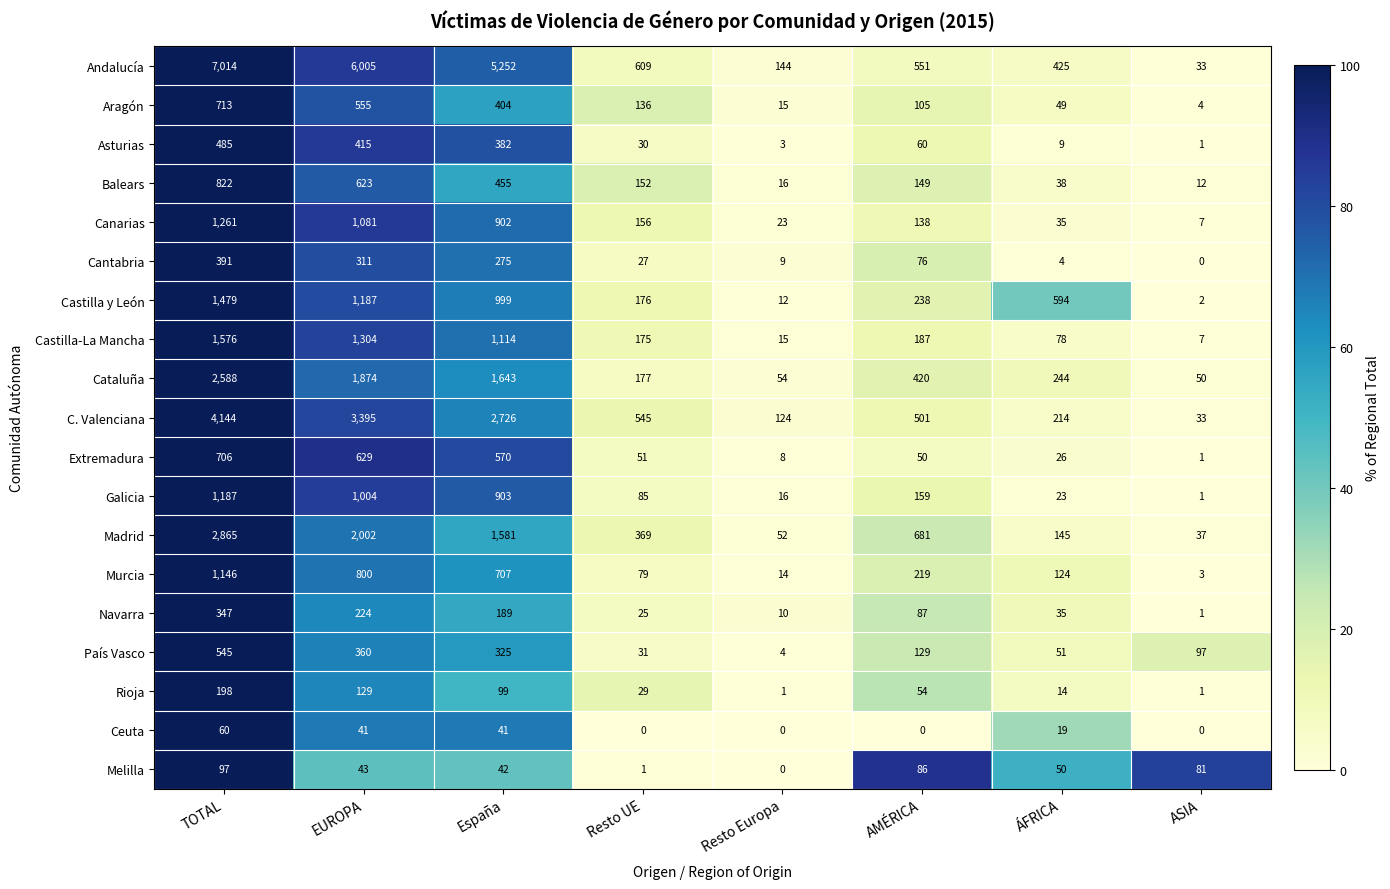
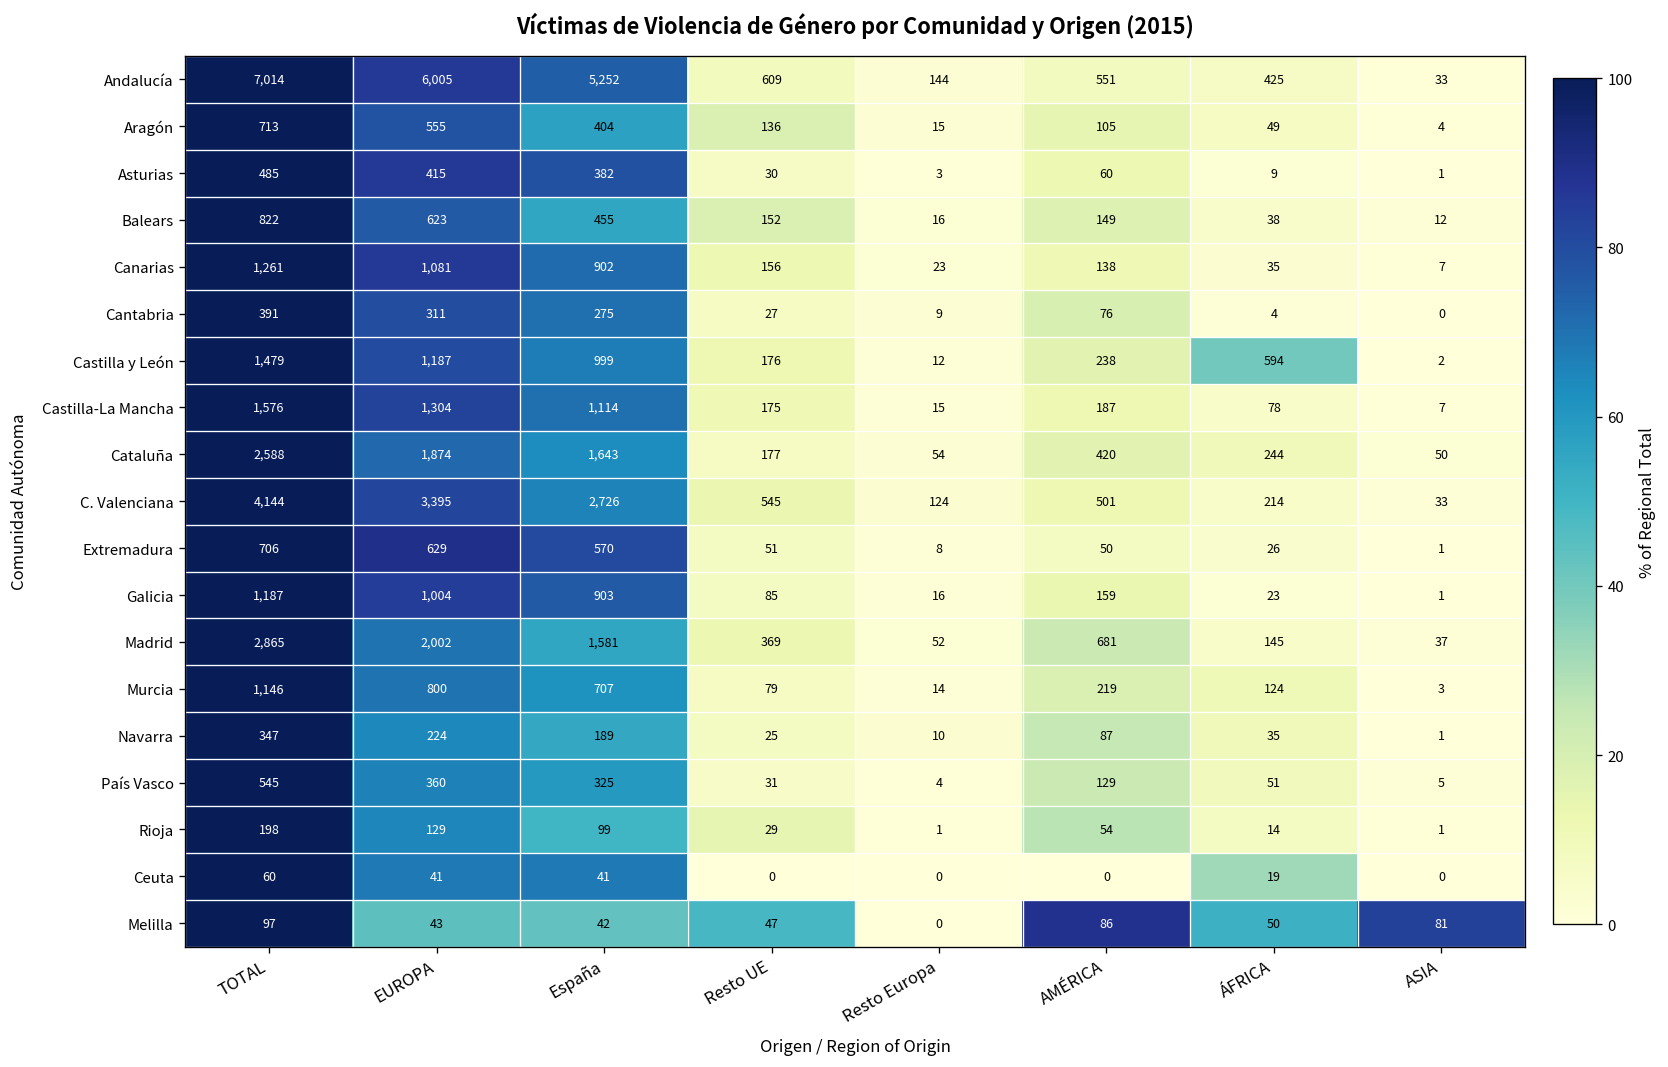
  {
    "Andalucía": {
      "TOTAL": "7,014",
      "EUROPA": "6,005",
      "España": "5,252",
      "Resto UE": "609",
      "Resto Europa": "144",
      "AMÉRICA": "551",
      "ÁFRICA": "425",
      "ASIA": "33"
    },
    "Aragón": {
      "TOTAL": "713",
      "EUROPA": "555",
      "España": "404",
      "Resto UE": "136",
      "Resto Europa": "15",
      "AMÉRICA": "105",
      "ÁFRICA": "49",
      "ASIA": "4"
    },
    "Asturias": {
      "TOTAL": "485",
      "EUROPA": "415",
      "España": "382",
      "Resto UE": "30",
      "Resto Europa": "3",
      "AMÉRICA": "60",
      "ÁFRICA": "9",
      "ASIA": "1"
    },
    "Balears": {
      "TOTAL": "822",
      "EUROPA": "623",
      "España": "455",
      "Resto UE": "152",
      "Resto Europa": "16",
      "AMÉRICA": "149",
      "ÁFRICA": "38",
      "ASIA": "12"
    },
    "Canarias": {
      "TOTAL": "1,261",
      "EUROPA": "1,081",
      "España": "902",
      "Resto UE": "156",
      "Resto Europa": "23",
      "AMÉRICA": "138",
      "ÁFRICA": "35",
      "ASIA": "7"
    },
    "Cantabria": {
      "TOTAL": "391",
      "EUROPA": "311",
      "España": "275",
      "Resto UE": "27",
      "Resto Europa": "9",
      "AMÉRICA": "76",
      "ÁFRICA": "4",
      "ASIA": "0"
    },
    "Castilla y León": {
      "TOTAL": "1,479",
      "EUROPA": "1,187",
      "España": "999",
      "Resto UE": "176",
      "Resto Europa": "12",
      "AMÉRICA": "238",
      "ÁFRICA": "594",
      "ASIA": "2"
    },
    "Castilla-La Mancha": {
      "TOTAL": "1,576",
      "EUROPA": "1,304",
      "España": "1,114",
      "Resto UE": "175",
      "Resto Europa": "15",
      "AMÉRICA": "187",
      "ÁFRICA": "78",
      "ASIA": "7"
    },
    "Cataluña": {
      "TOTAL": "2,588",
      "EUROPA": "1,874",
      "España": "1,643",
      "Resto UE": "177",
      "Resto Europa": "54",
      "AMÉRICA": "420",
      "ÁFRICA": "244",
      "ASIA": "50"
    },
    "C. Valenciana": {
      "TOTAL": "4,144",
      "EUROPA": "3,395",
      "España": "2,726",
      "Resto UE": "545",
      "Resto Europa": "124",
      "AMÉRICA": "501",
      "ÁFRICA": "214",
      "ASIA": "33"
    },
    "Extremadura": {
      "TOTAL": "706",
      "EUROPA": "629",
      "España": "570",
      "Resto UE": "51",
      "Resto Europa": "8",
      "AMÉRICA": "50",
      "ÁFRICA": "26",
      "ASIA": "1"
    },
    "Galicia": {
      "TOTAL": "1,187",
      "EUROPA": "1,004",
      "España": "903",
      "Resto UE": "85",
      "Resto Europa": "16",
      "AMÉRICA": "159",
      "ÁFRICA": "23",
      "ASIA": "1"
    },
    "Madrid": {
      "TOTAL": "2,865",
      "EUROPA": "2,002",
      "España": "1,581",
      "Resto UE": "369",
      "Resto Europa": "52",
      "AMÉRICA": "681",
      "ÁFRICA": "145",
      "ASIA": "37"
    },
    "Murcia": {
      "TOTAL": "1,146",
      "EUROPA": "800",
      "España": "707",
      "Resto UE": "79",
      "Resto Europa": "14",
      "AMÉRICA": "219",
      "ÁFRICA": "124",
      "ASIA": "3"
    },
    "Navarra": {
      "TOTAL": "347",
      "EUROPA": "224",
      "España": "189",
      "Resto UE": "25",
      "Resto Europa": "10",
      "AMÉRICA": "87",
      "ÁFRICA": "35",
      "ASIA": "1"
    },
    "País Vasco": {
      "TOTAL": "545",
      "EUROPA": "360",
      "España": "325",
      "Resto UE": "31",
      "Resto Europa": "4",
      "AMÉRICA": "129",
      "ÁFRICA": "51",
-     "ASIA": "97"
+     "ASIA": "5"
    },
    "Rioja": {
      "TOTAL": "198",
      "EUROPA": "129",
      "España": "99",
      "Resto UE": "29",
      "Resto Europa": "1",
      "AMÉRICA": "54",
      "ÁFRICA": "14",
      "ASIA": "1"
    },
    "Ceuta": {
      "TOTAL": "60",
      "EUROPA": "41",
      "España": "41",
      "Resto UE": "0",
      "Resto Europa": "0",
      "AMÉRICA": "0",
      "ÁFRICA": "19",
      "ASIA": "0"
    },
    "Melilla": {
      "TOTAL": "97",
      "EUROPA": "43",
      "España": "42",
-     "Resto UE": "1",
+     "Resto UE": "47",
      "Resto Europa": "0",
      "AMÉRICA": "86",
      "ÁFRICA": "50",
      "ASIA": "81"
    }
  }
